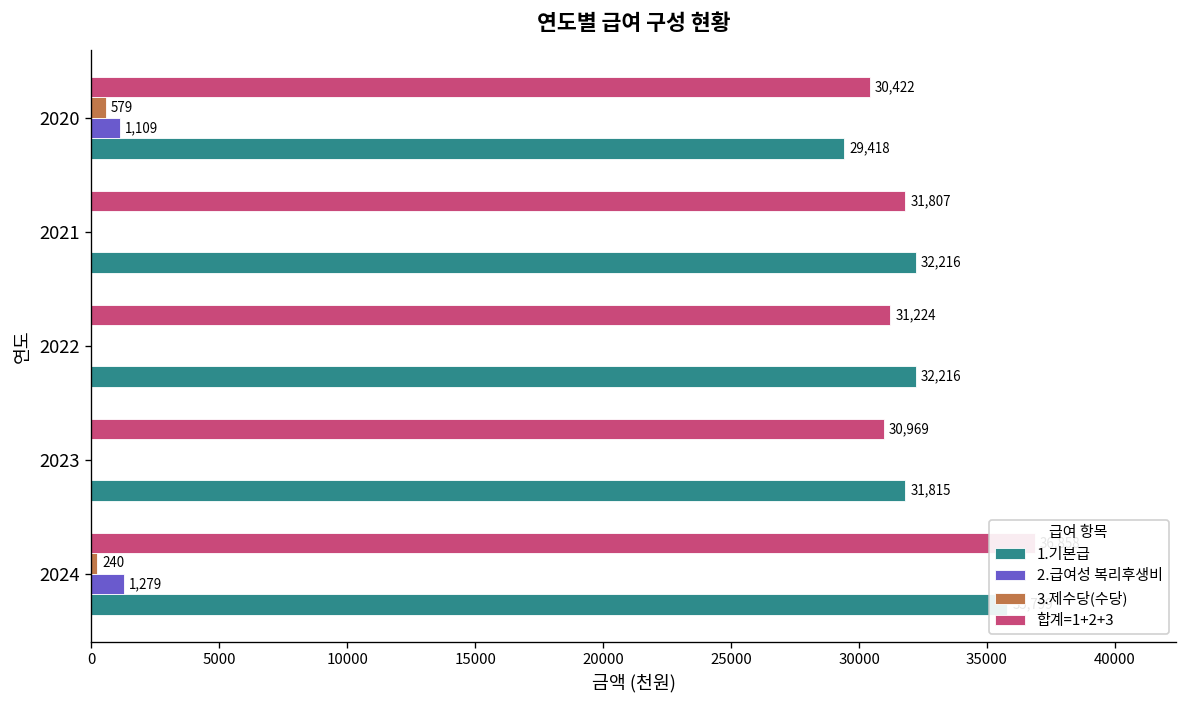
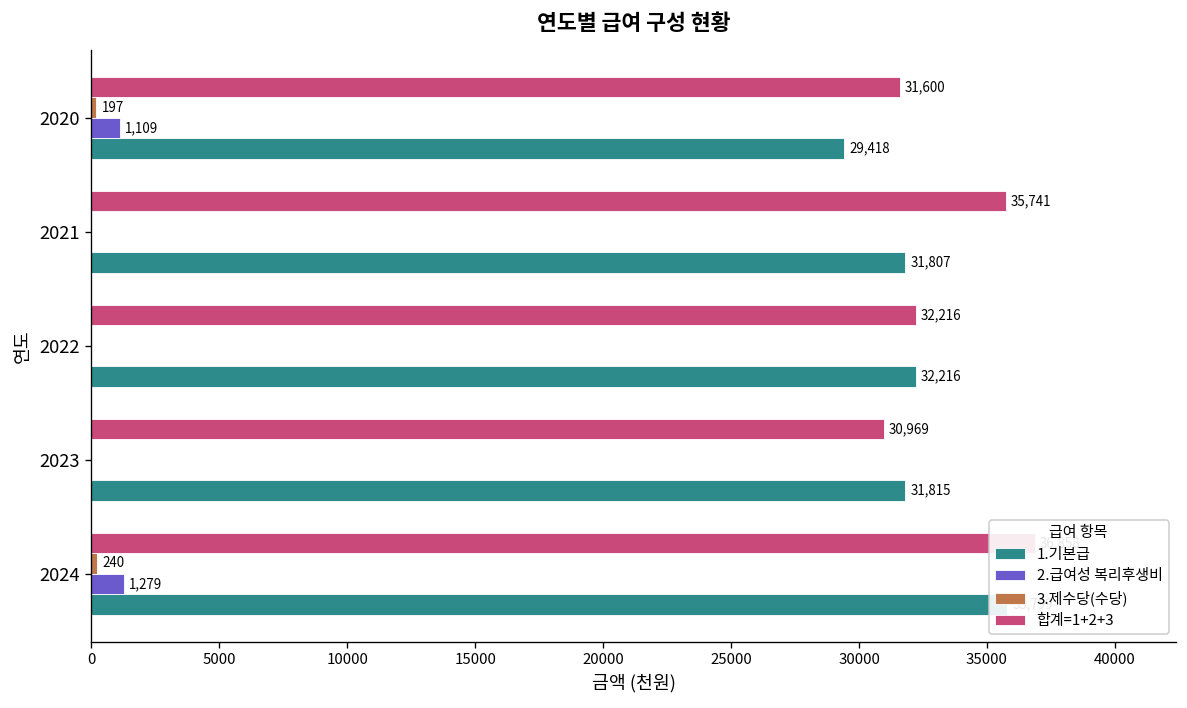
  {
    "1.기본급": {
      "2020": "29,418",
-     "2021": "32,216",
+     "2021": "31,807",
      "2022": "32,216",
      "2023": "31,815"
    },
    "2.급여성 복리후생비": {
      "2020": "1,109",
      "2024": "1,279"
    },
    "3.제수당(수당)": {
-     "2020": "579",
+     "2020": "197",
      "2024": "240"
    },
    "합계=1+2+3": {
-     "2020": "30,422",
-     "2021": "31,807",
-     "2022": "31,224",
+     "2020": "31,600",
+     "2021": "35,741",
+     "2022": "32,216",
      "2023": "30,969"
    }
  }
